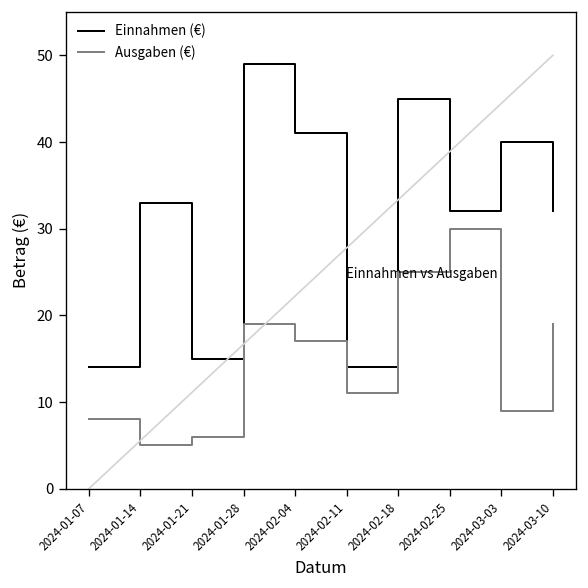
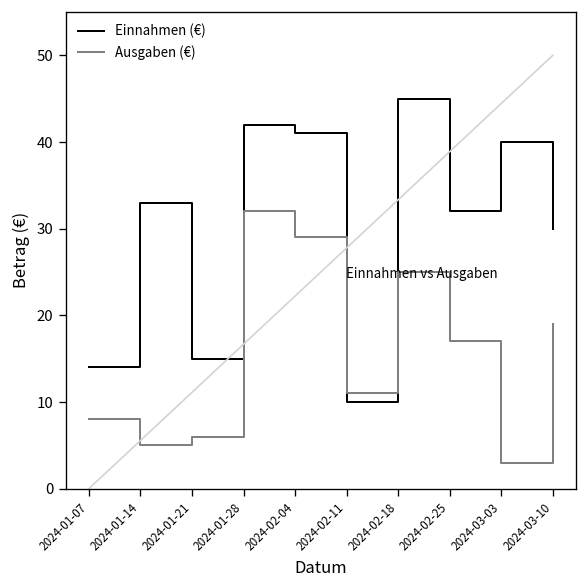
  {
    "Einnahmen (€)": {
      "2024-01-07": 14,
      "2024-01-14": 33,
      "2024-01-21": 15,
-     "2024-01-28": 49,
+     "2024-01-28": 42,
      "2024-02-04": 41,
-     "2024-02-11": 14,
+     "2024-02-11": 10,
      "2024-02-18": 45,
      "2024-02-25": 32,
      "2024-03-03": 40,
-     "2024-03-10": 32
+     "2024-03-10": 30
    },
    "Ausgaben (€)": {
      "2024-01-07": 8,
      "2024-01-14": 5,
      "2024-01-21": 6,
-     "2024-01-28": 19,
-     "2024-02-04": 17,
+     "2024-01-28": 32,
+     "2024-02-04": 29,
      "2024-02-11": 11,
      "2024-02-18": 25,
-     "2024-02-25": 30,
-     "2024-03-03": 9,
+     "2024-02-25": 17,
+     "2024-03-03": 3,
      "2024-03-10": 19
    }
  }
